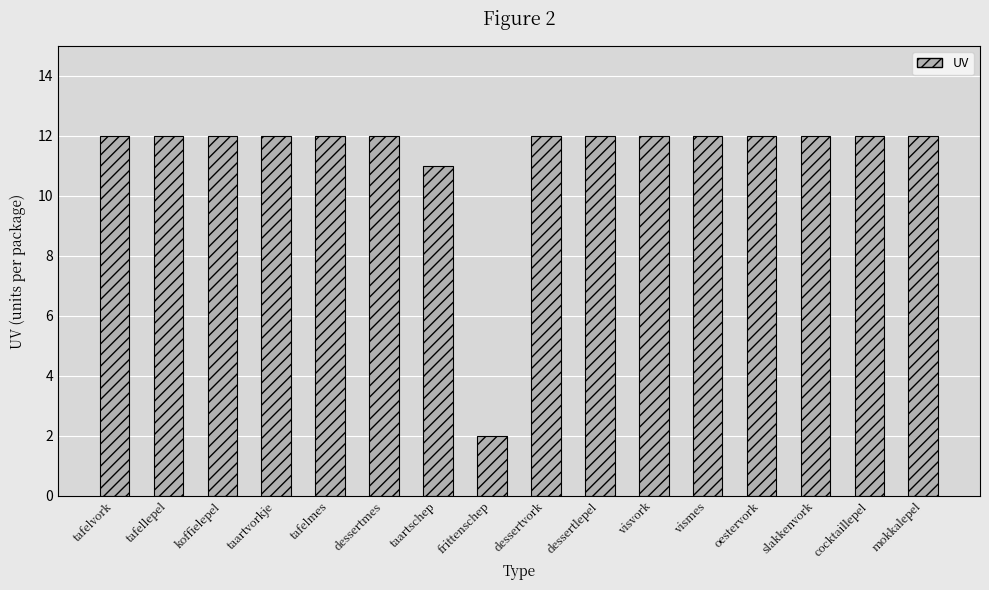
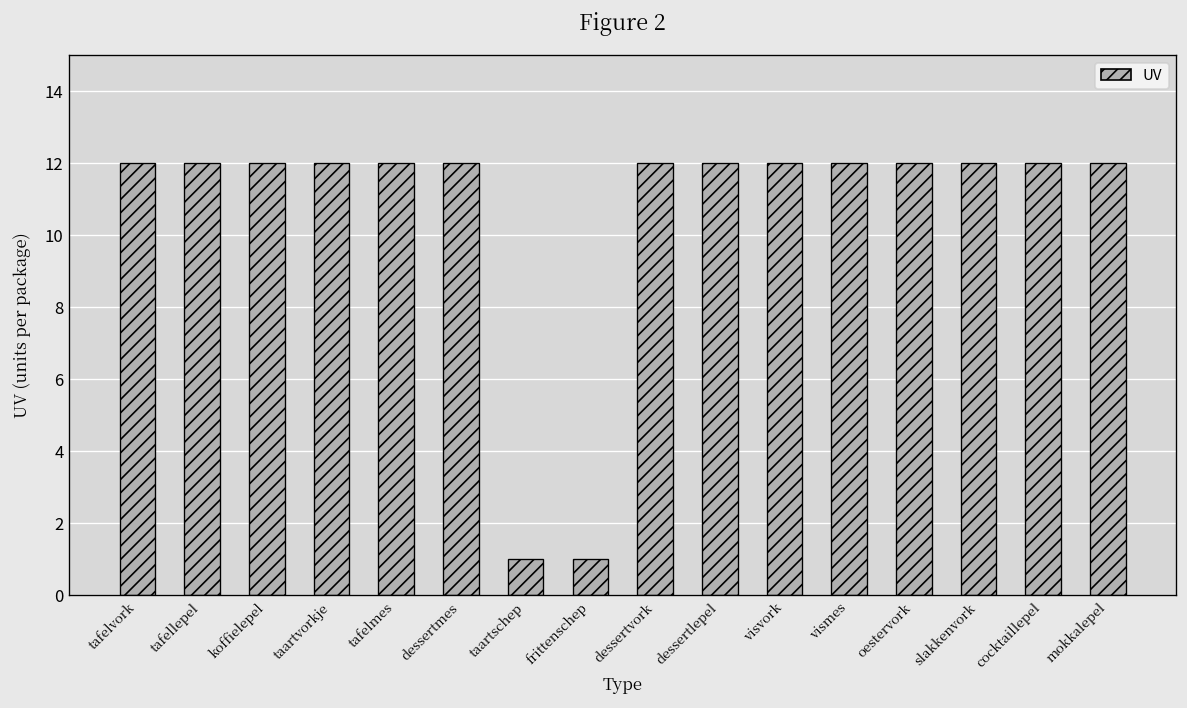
  {
    "tafelvork": 12,
    "tafellepel": 12,
    "koffielepel": 12,
    "taartvorkje": 12,
    "tafelmes": 12,
    "dessertmes": 12,
-   "taartschep": 11,
-   "frittenschep": 2,
+   "taartschep": 1,
+   "frittenschep": 1,
    "dessertvork": 12,
    "dessertlepel": 12,
    "visvork": 12,
    "vismes": 12,
    "oestervork": 12,
    "slakkenvork": 12,
    "cocktaillepel": 12,
    "mokkalepel": 12
  }
